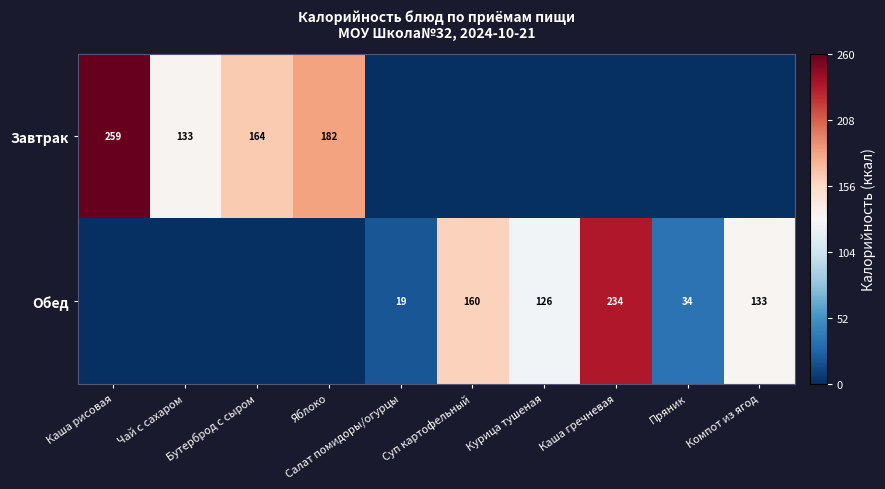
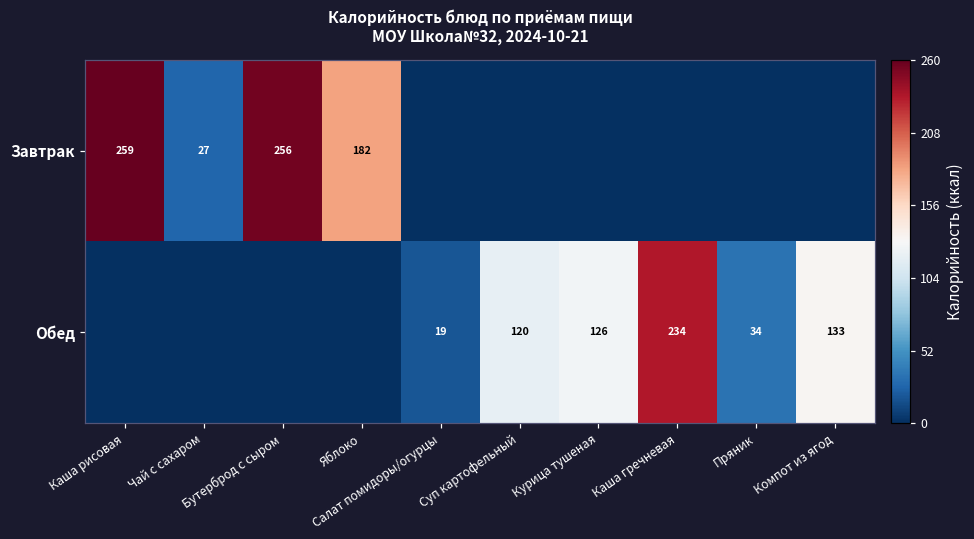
  {
    "Завтрак": {
      "Каша рисовая": 259,
-     "Чай с сахаром": 133,
-     "Бутерброд с сыром": 164,
+     "Чай с сахаром": 27,
+     "Бутерброд с сыром": 256,
      "Яблоко": 182
    },
    "Обед": {
      "Салат помидоры/огурцы": 19,
-     "Суп картофельный": 160,
+     "Суп картофельный": 120,
      "Курица тушеная": 126,
      "Каша гречневая": 234,
      "Пряник": 34,
      "Компот из ягод": 133
    }
  }
